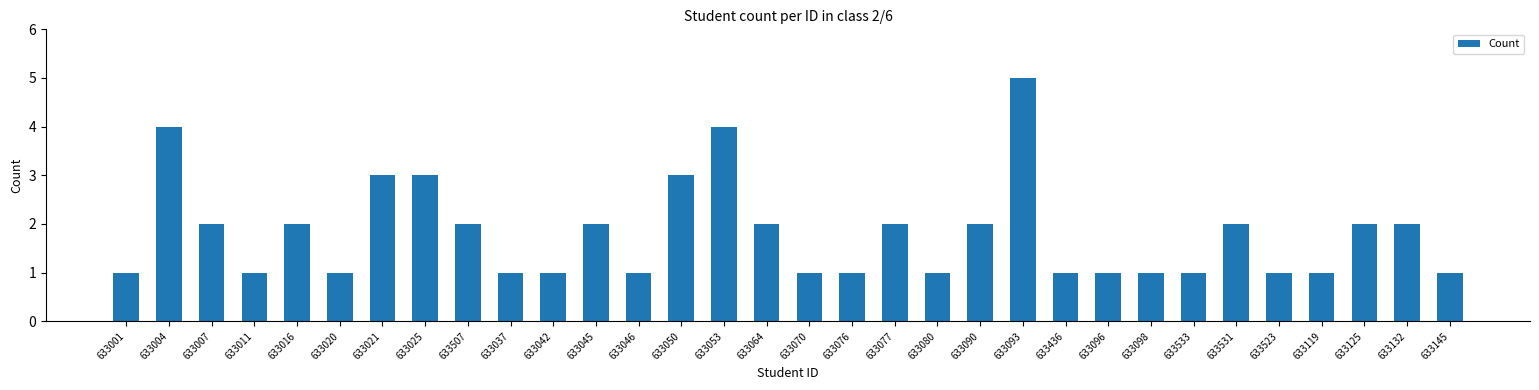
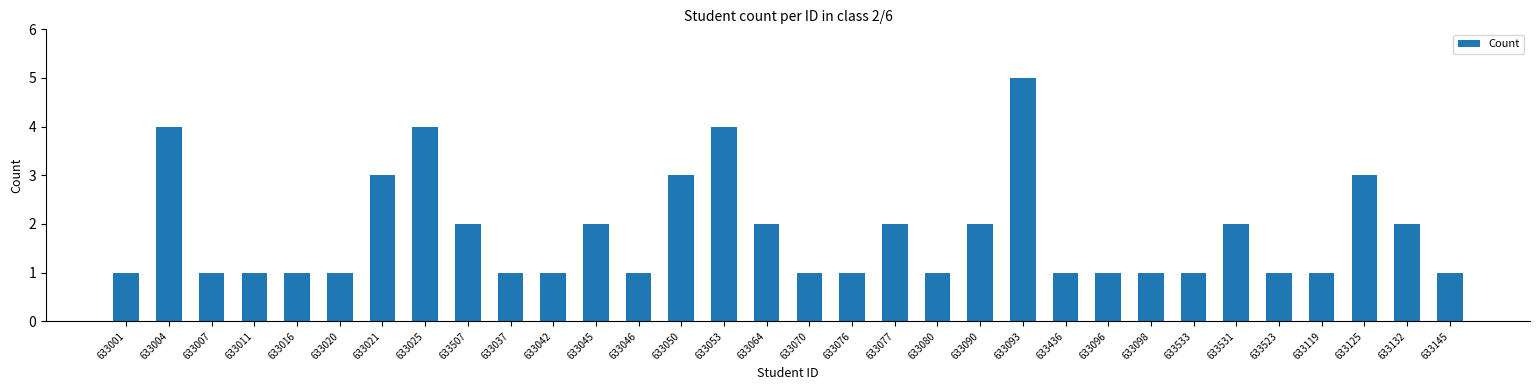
  {
    "633001": 1,
    "633004": 4,
-   "633007": 2,
+   "633007": 1,
    "633011": 1,
-   "633016": 2,
+   "633016": 1,
    "633020": 1,
    "633021": 3,
-   "633025": 3,
+   "633025": 4,
    "633507": 2,
    "633037": 1,
    "633042": 1,
    "633045": 2,
    "633046": 1,
    "633050": 3,
    "633053": 4,
    "633064": 2,
    "633070": 1,
    "633076": 1,
    "633077": 2,
    "633080": 1,
    "633090": 2,
    "633093": 5,
    "633436": 1,
    "633096": 1,
    "633098": 1,
    "633533": 1,
    "633531": 2,
    "633523": 1,
    "633119": 1,
-   "633125": 2,
+   "633125": 3,
    "633132": 2,
    "633145": 1
  }
